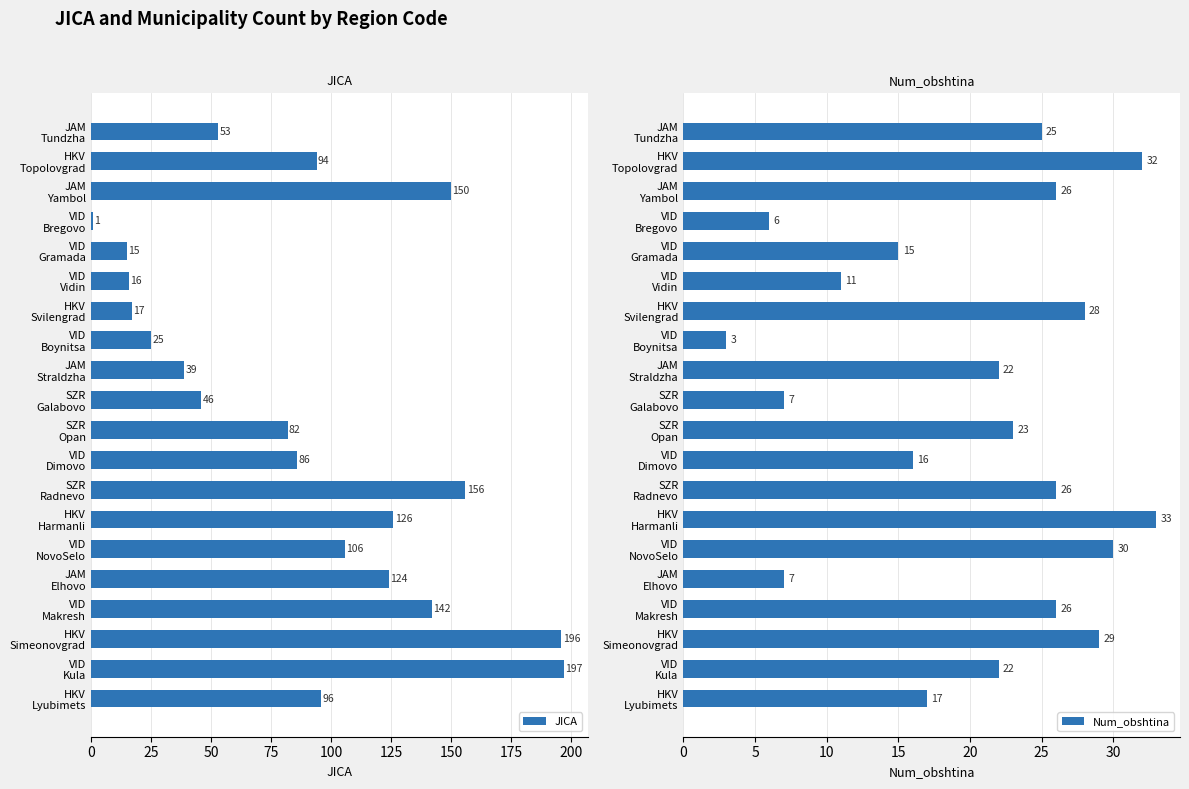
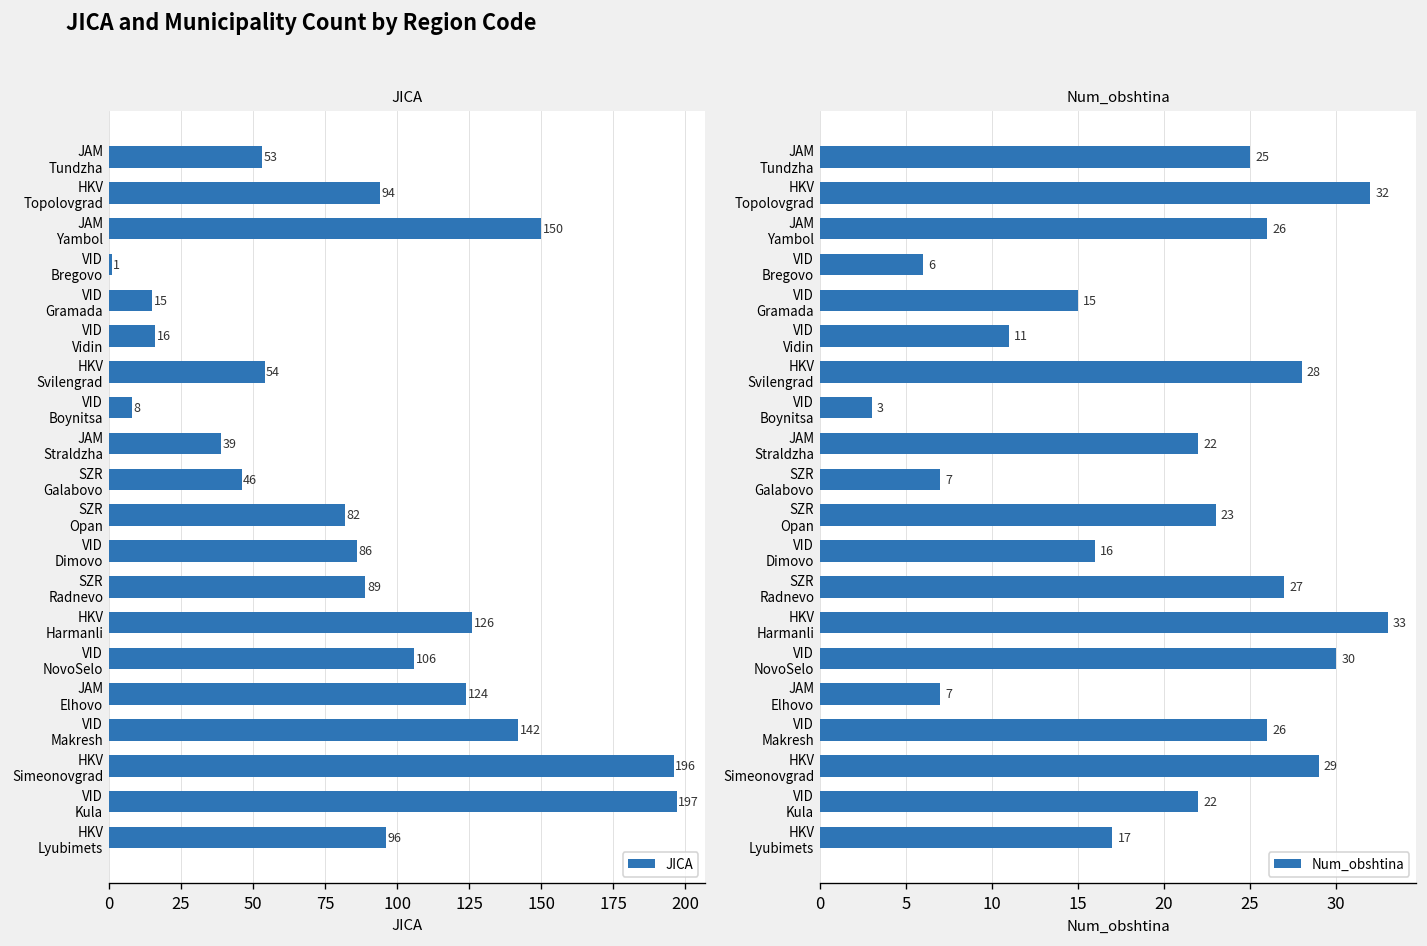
  {
    "JICA": {
      "JAM Tundzha": 53,
      "HKV Topolovgrad": 94,
      "JAM Yambol": 150,
      "VID Bregovo": 1,
      "VID Gramada": 15,
      "VID Vidin": 16,
-     "HKV Svilengrad": 17,
-     "VID Boynitsa": 25,
+     "HKV Svilengrad": 54,
+     "VID Boynitsa": 8,
      "JAM Straldzha": 39,
      "SZR Galabovo": 46,
      "SZR Opan": 82,
      "VID Dimovo": 86,
-     "SZR Radnevo": 156,
+     "SZR Radnevo": 89,
      "HKV Harmanli": 126,
      "VID NovoSelo": 106,
      "JAM Elhovo": 124,
      "VID Makresh": 142,
      "HKV Simeonovgrad": 196,
      "VID Kula": 197,
      "HKV Lyubimets": 96
    },
    "Num_obshtina": {
      "JAM Tundzha": 25,
      "HKV Topolovgrad": 32,
      "JAM Yambol": 26,
      "VID Bregovo": 6,
      "VID Gramada": 15,
      "VID Vidin": 11,
      "HKV Svilengrad": 28,
      "VID Boynitsa": 3,
      "JAM Straldzha": 22,
      "SZR Galabovo": 7,
      "SZR Opan": 23,
      "VID Dimovo": 16,
-     "SZR Radnevo": 26,
+     "SZR Radnevo": 27,
      "HKV Harmanli": 33,
      "VID NovoSelo": 30,
      "JAM Elhovo": 7,
      "VID Makresh": 26,
      "HKV Simeonovgrad": 29,
      "VID Kula": 22,
      "HKV Lyubimets": 17
    }
  }
